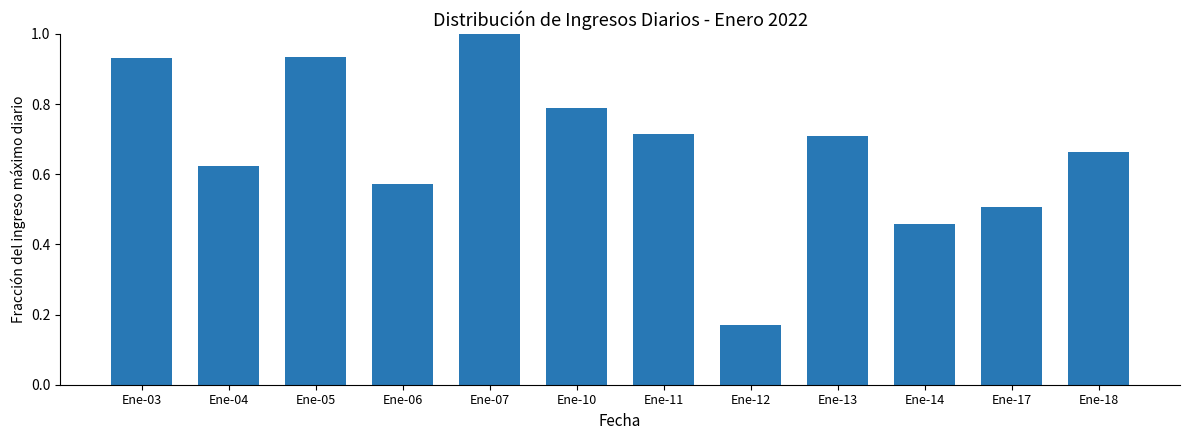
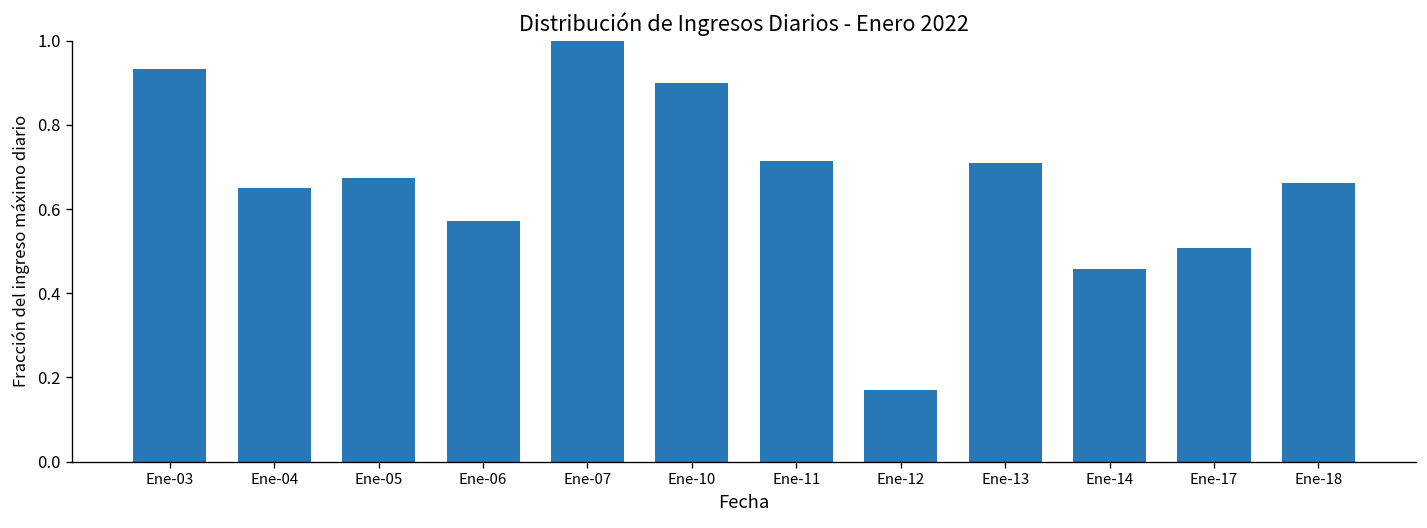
  {
    "Ene-03": 0.93,
-   "Ene-04": 0.62,
-   "Ene-05": 0.93,
+   "Ene-04": 0.65,
+   "Ene-05": 0.67,
    "Ene-06": 0.57,
    "Ene-07": 1.00,
-   "Ene-10": 0.79,
+   "Ene-10": 0.90,
    "Ene-11": 0.72,
    "Ene-12": 0.17,
    "Ene-13": 0.71,
    "Ene-14": 0.46,
    "Ene-17": 0.51,
    "Ene-18": 0.66
  }
